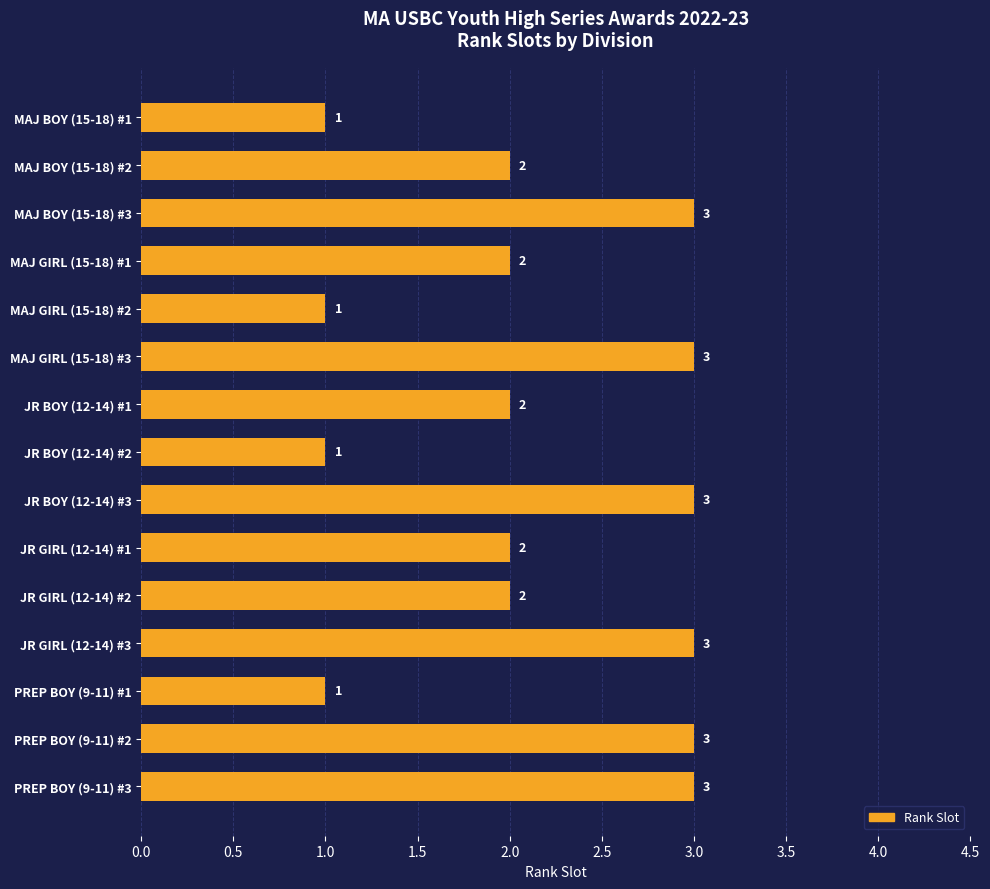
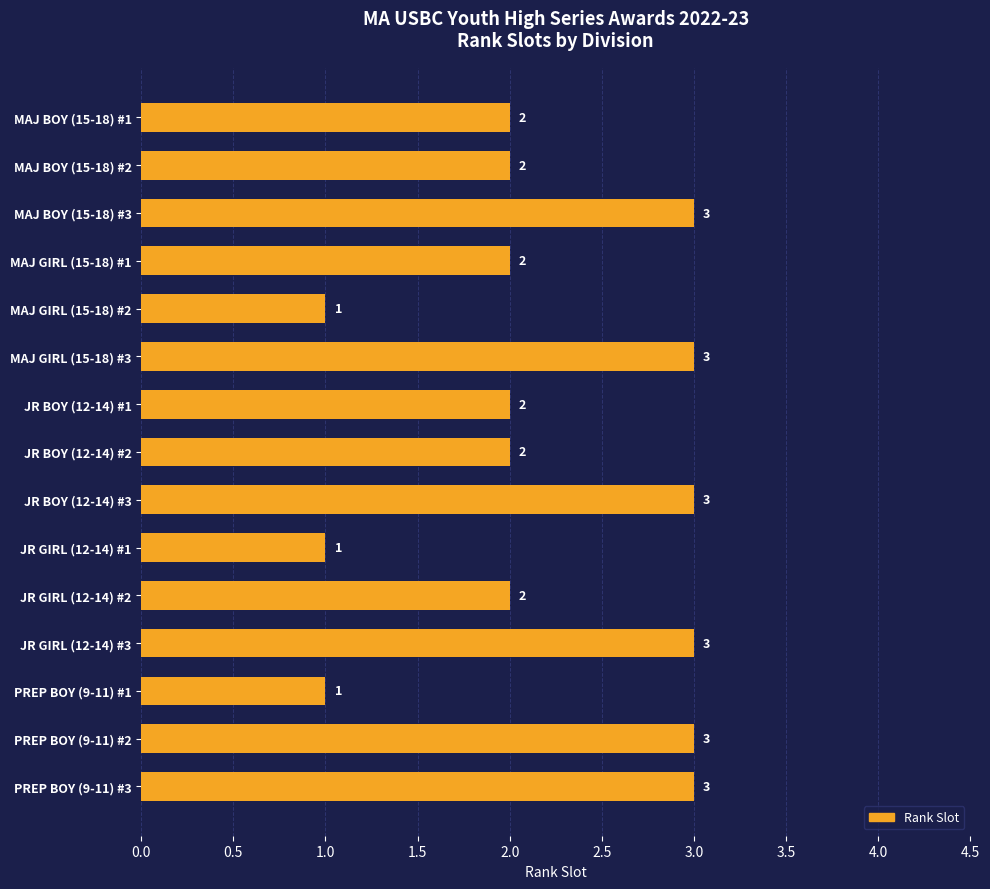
  {
-   "MAJ BOY (15-18) #1": 1,
+   "MAJ BOY (15-18) #1": 2,
    "MAJ BOY (15-18) #2": 2,
    "MAJ BOY (15-18) #3": 3,
    "MAJ GIRL (15-18) #1": 2,
    "MAJ GIRL (15-18) #2": 1,
    "MAJ GIRL (15-18) #3": 3,
    "JR BOY (12-14) #1": 2,
-   "JR BOY (12-14) #2": 1,
+   "JR BOY (12-14) #2": 2,
    "JR BOY (12-14) #3": 3,
-   "JR GIRL (12-14) #1": 2,
+   "JR GIRL (12-14) #1": 1,
    "JR GIRL (12-14) #2": 2,
    "JR GIRL (12-14) #3": 3,
    "PREP BOY (9-11) #1": 1,
    "PREP BOY (9-11) #2": 3,
    "PREP BOY (9-11) #3": 3
  }
